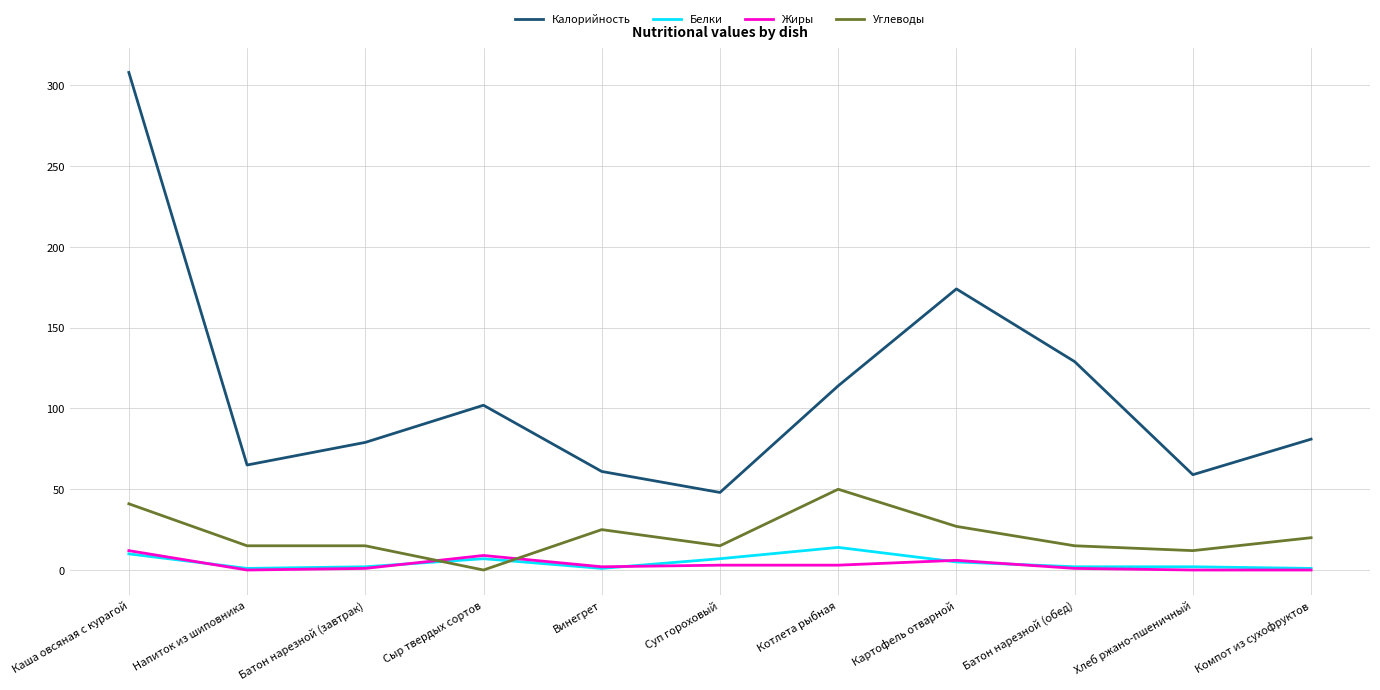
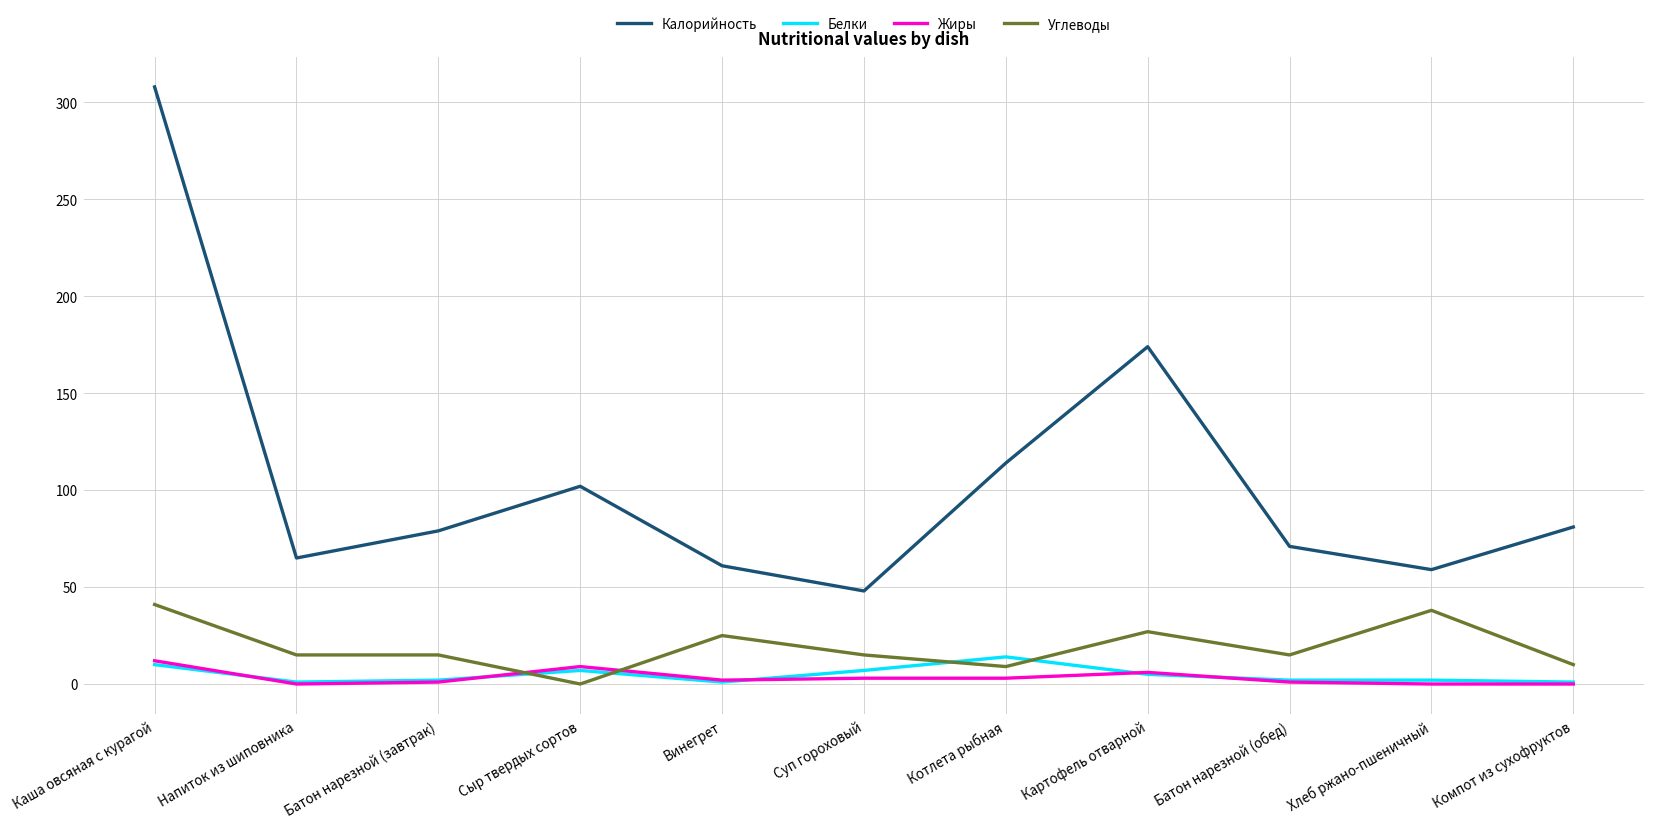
  {
    "Калорийность": {
      "Каша овсяная с курагой": 308,
      "Напиток из шиповника": 65,
      "Батон нарезной (завтрак)": 79,
      "Сыр твердых сортов": 102,
      "Винегрет": 61,
      "Суп гороховый": 48,
      "Котлета рыбная": 114,
      "Картофель отварной": 174,
-     "Батон нарезной (обед)": 129,
+     "Батон нарезной (обед)": 71,
      "Хлеб ржано-пшеничный": 59,
      "Компот из сухофруктов": 81
    },
    "Белки": {
      "Каша овсяная с курагой": 10,
      "Сыр твердых сортов": 7,
      "Суп гороховый": 7,
      "Котлета рыбная": 14,
      "Хлеб ржано-пшеничный": 2
    },
    "Жиры": {
      "Каша овсяная с курагой": 12,
      "Сыр твердых сортов": 9,
      "Суп гороховый": 3,
      "Котлета рыбная": 3,
      "Хлеб ржано-пшеничный": 0
    },
    "Углеводы": {
      "Каша овсяная с курагой": 41,
      "Напиток из шиповника": 15,
      "Батон нарезной (завтрак)": 15,
      "Сыр твердых сортов": 0,
      "Винегрет": 25,
      "Суп гороховый": 15,
-     "Котлета рыбная": 50,
+     "Котлета рыбная": 9,
      "Картофель отварной": 27,
      "Батон нарезной (обед)": 15,
-     "Хлеб ржано-пшеничный": 12,
-     "Компот из сухофруктов": 20
+     "Хлеб ржано-пшеничный": 38,
+     "Компот из сухофруктов": 10
    }
  }
